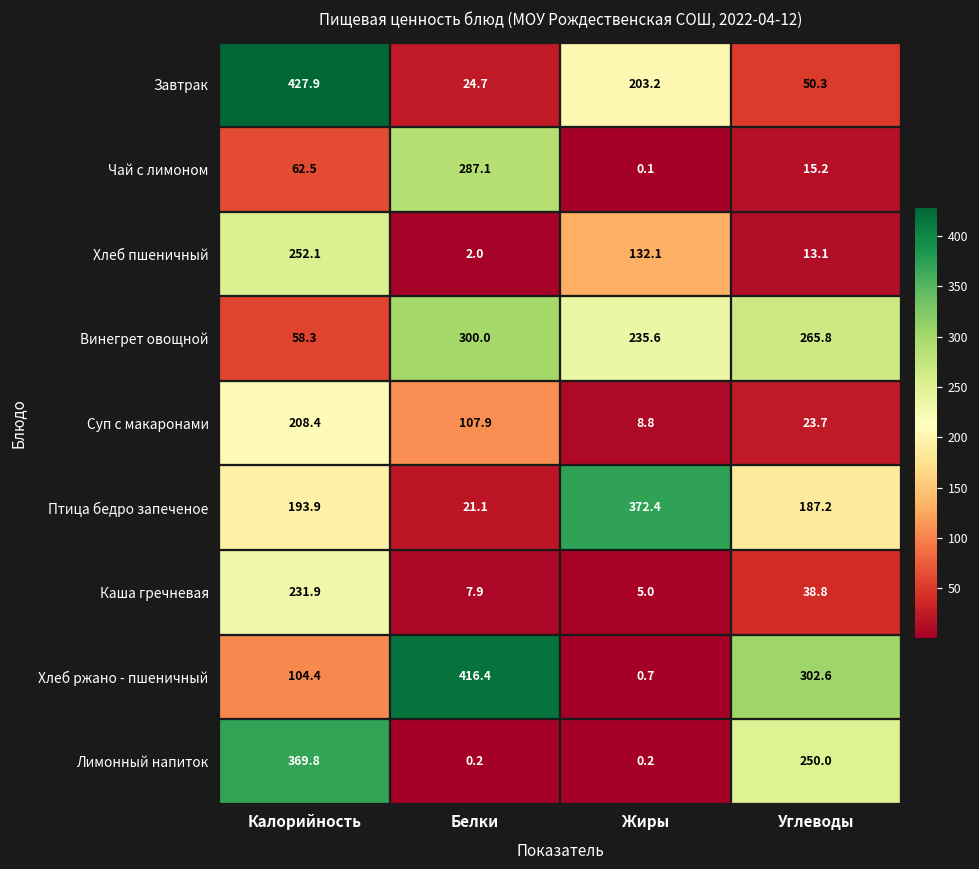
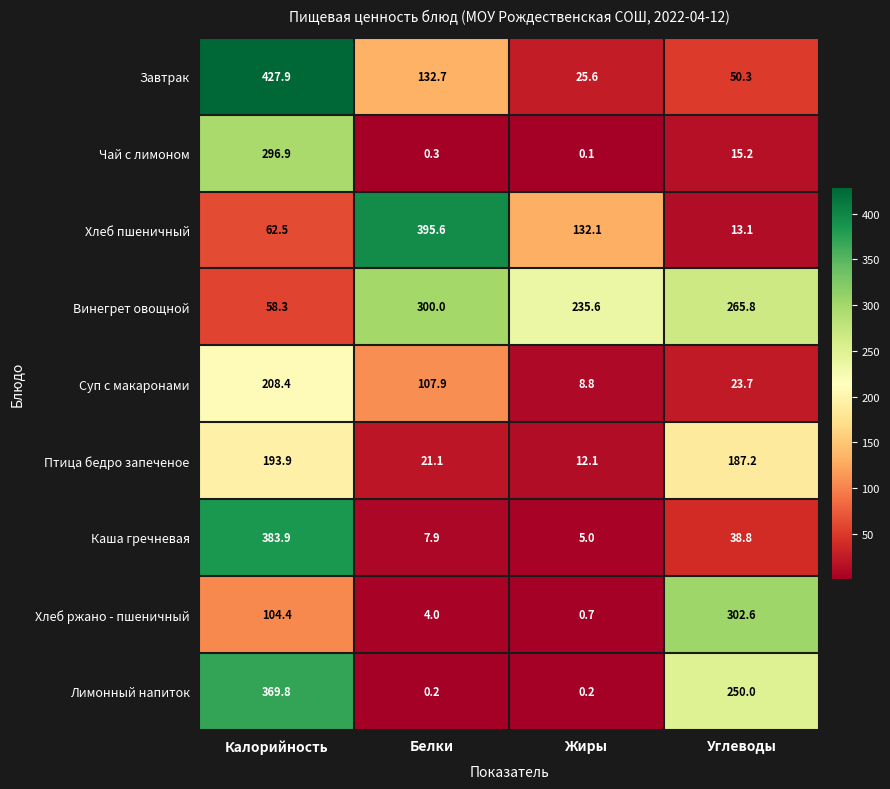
  {
    "Завтрак": {
      "Калорийность": 427.9,
-     "Белки": 24.7,
-     "Жиры": 203.2,
+     "Белки": 132.7,
+     "Жиры": 25.6,
      "Углеводы": 50.3
    },
    "Чай с лимоном": {
-     "Калорийность": 62.5,
-     "Белки": 287.1,
+     "Калорийность": 296.9,
+     "Белки": 0.3,
      "Жиры": 0.1,
      "Углеводы": 15.2
    },
    "Хлеб пшеничный": {
-     "Калорийность": 252.1,
-     "Белки": 2.0,
+     "Калорийность": 62.5,
+     "Белки": 395.6,
      "Жиры": 132.1,
      "Углеводы": 13.1
    },
    "Винегрет овощной": {
      "Калорийность": 58.3,
      "Белки": 300.0,
      "Жиры": 235.6,
      "Углеводы": 265.8
    },
    "Суп с макаронами": {
      "Калорийность": 208.4,
      "Белки": 107.9,
      "Жиры": 8.8,
      "Углеводы": 23.7
    },
    "Птица бедро запеченое": {
      "Калорийность": 193.9,
      "Белки": 21.1,
-     "Жиры": 372.4,
+     "Жиры": 12.1,
      "Углеводы": 187.2
    },
    "Каша гречневая": {
-     "Калорийность": 231.9,
+     "Калорийность": 383.9,
      "Белки": 7.9,
      "Жиры": 5.0,
      "Углеводы": 38.8
    },
    "Хлеб ржано - пшеничный": {
      "Калорийность": 104.4,
-     "Белки": 416.4,
+     "Белки": 4.0,
      "Жиры": 0.7,
      "Углеводы": 302.6
    },
    "Лимонный напиток": {
      "Калорийность": 369.8,
      "Белки": 0.2,
      "Жиры": 0.2,
      "Углеводы": 250.0
    }
  }
